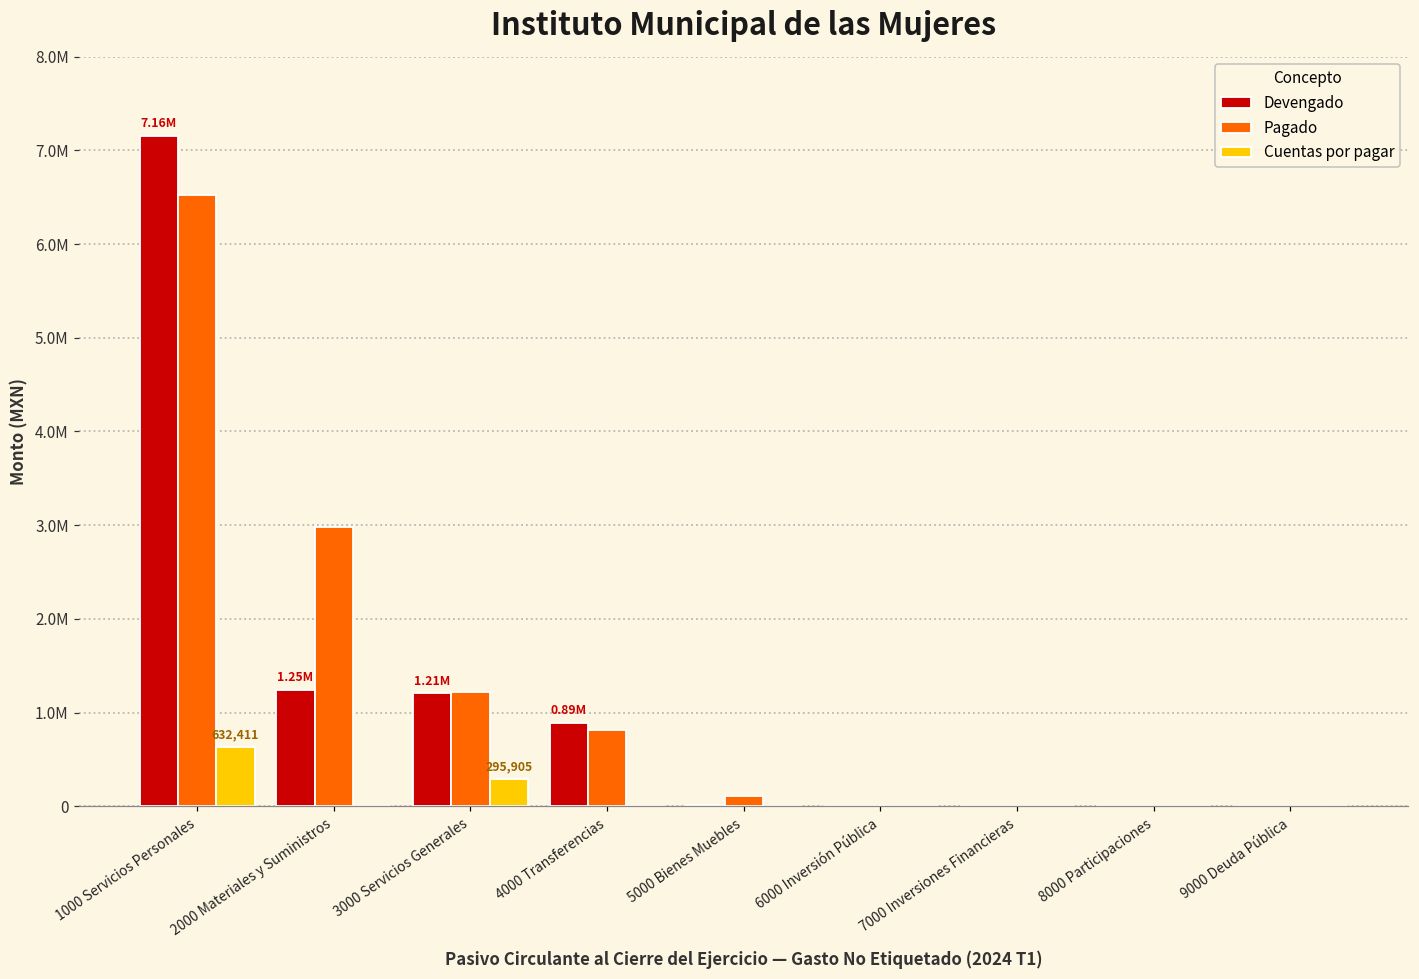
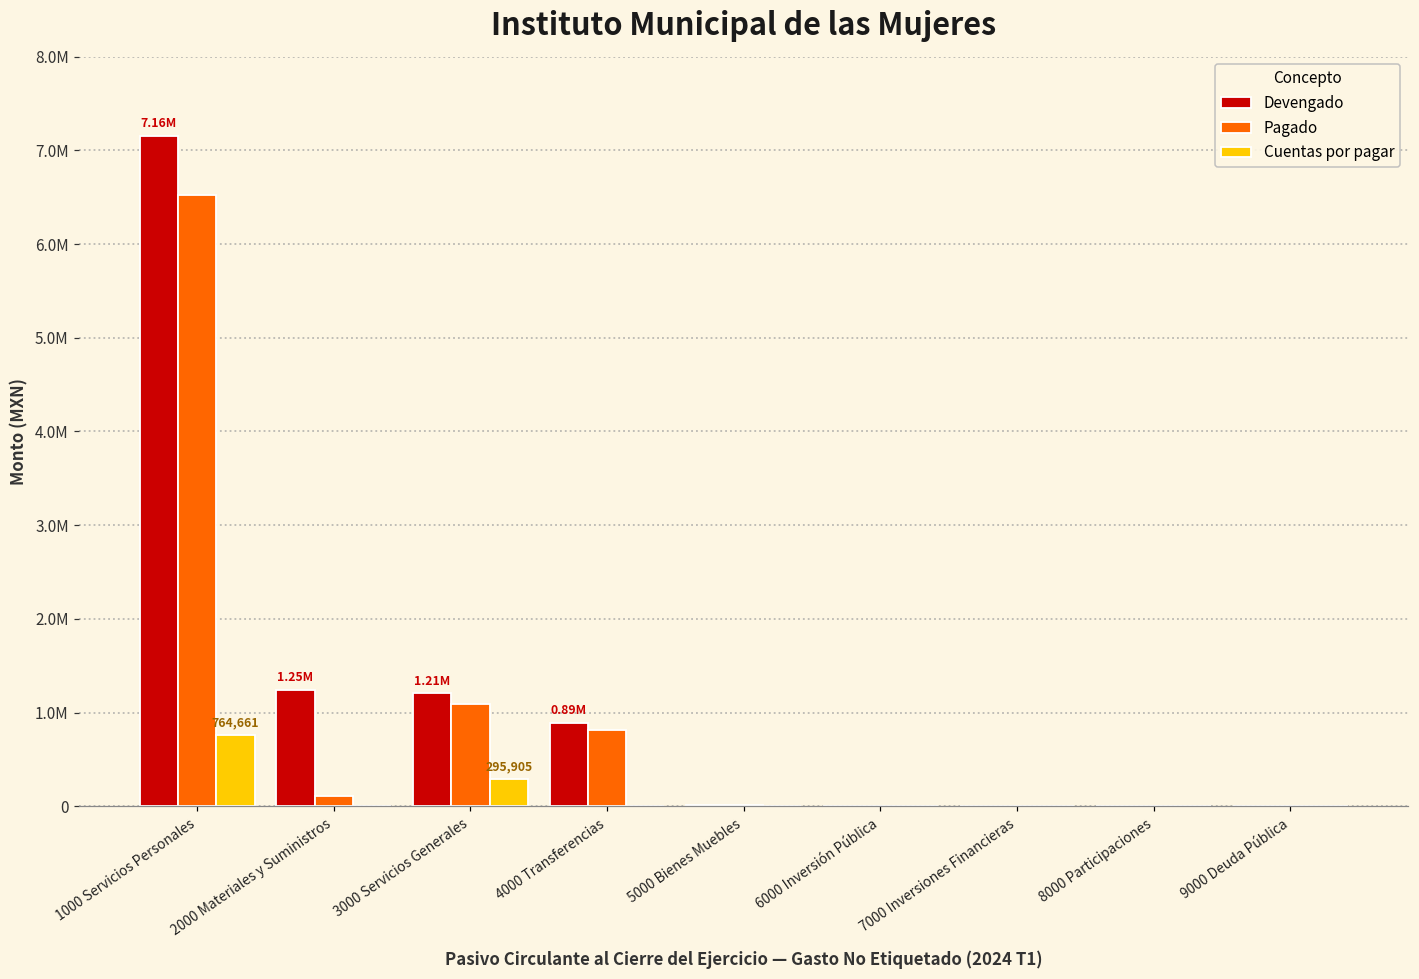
  {
    "Devengado": {
      "1000 Servicios Personales": "7.16M",
      "2000 Materiales y Suministros": "1.25M",
      "3000 Servicios Generales": "1.21M",
      "4000 Transferencias": "0.89M"
    },
    "Pagado": {
      "1000 Servicios Personales": "6500000",
-     "2000 Materiales y Suministros": "3000000",
-     "3000 Servicios Generales": "1200000",
+     "2000 Materiales y Suministros": "100000",
+     "3000 Servicios Generales": "1100000",
      "4000 Transferencias": "800000",
-     "5000 Bienes Muebles": "100000",
+     "5000 Bienes Muebles": "0",
      "6000 Inversión Pública": "0",
      "7000 Inversiones Financieras": "0",
      "8000 Participaciones": "0",
      "9000 Deuda Pública": "0"
    },
    "Cuentas por pagar": {
-     "1000 Servicios Personales": "632,411",
+     "1000 Servicios Personales": "764,661",
      "3000 Servicios Generales": "295,905"
    }
  }
